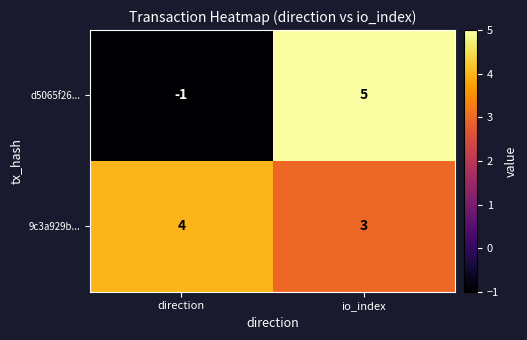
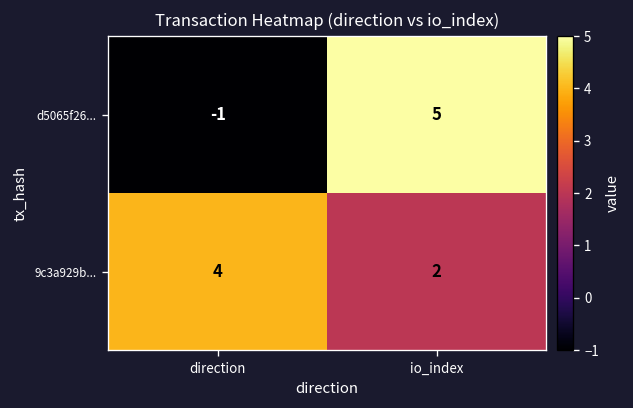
  {
    "d5065f26...": {
      "direction": -1,
      "io_index": 5
    },
    "9c3a929b...": {
      "direction": 4,
-     "io_index": 3
+     "io_index": 2
    }
  }
